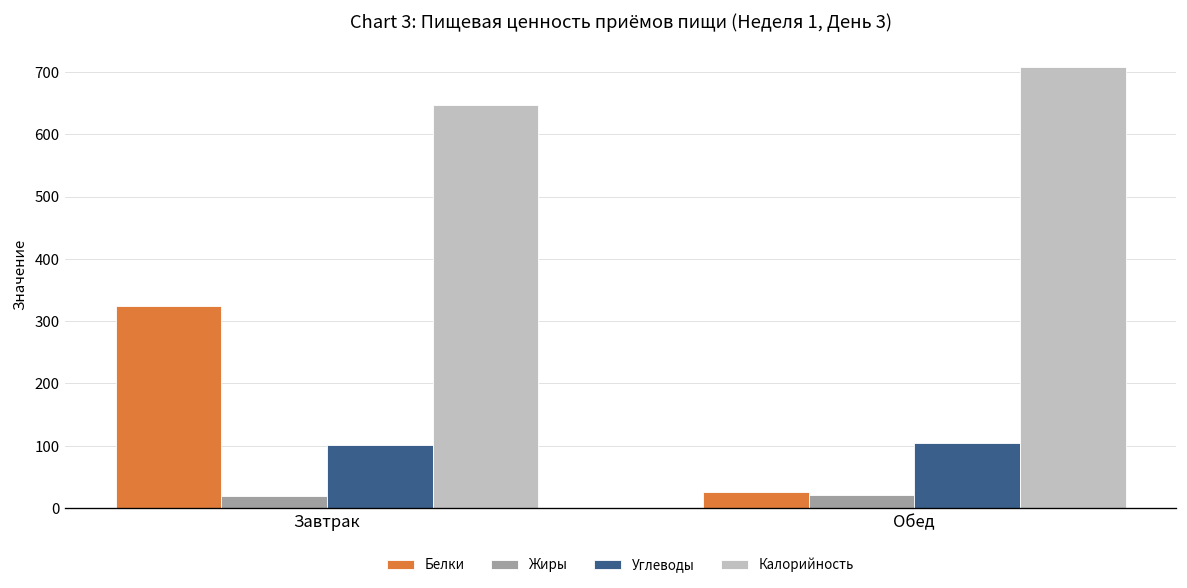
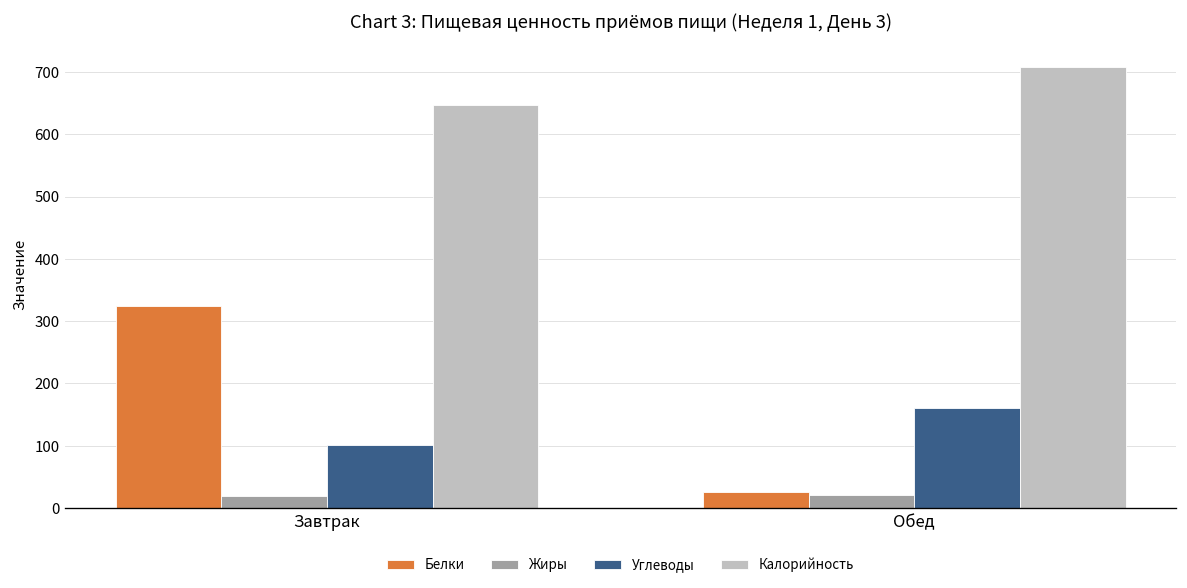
  {
    "Белки": {
      "Завтрак": 320,
      "Обед": 30
    },
    "Углеводы": {
      "Завтрак": 100,
-     "Обед": 100
+     "Обед": 160
    }
  }
